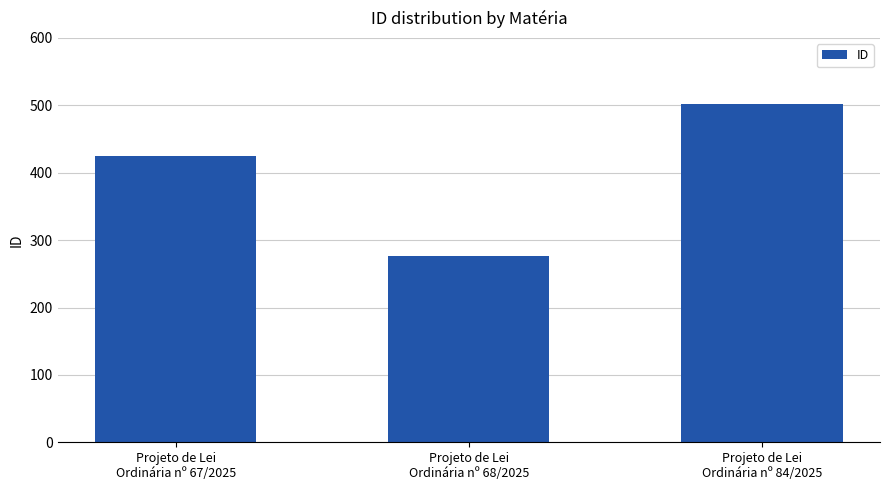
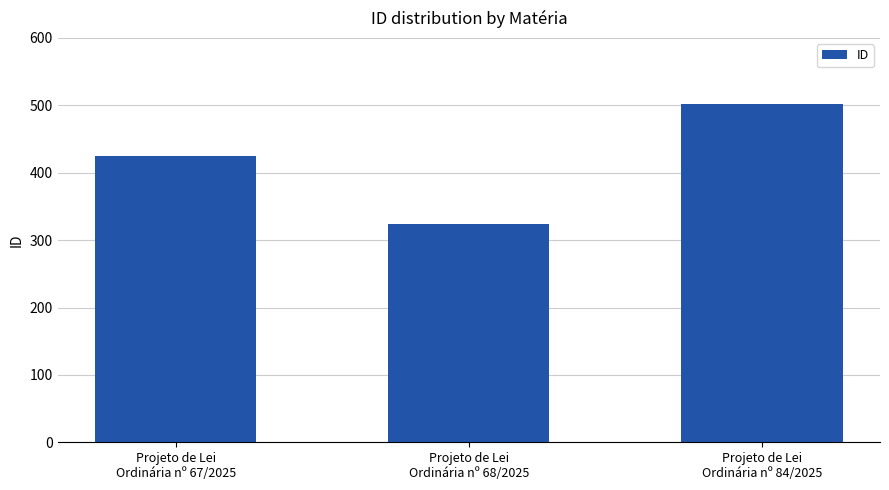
  {
    "Projeto de Lei Ordinária nº 67/2025": 430,
-   "Projeto de Lei Ordinária nº 68/2025": 280,
+   "Projeto de Lei Ordinária nº 68/2025": 320,
    "Projeto de Lei Ordinária nº 84/2025": 500
  }
